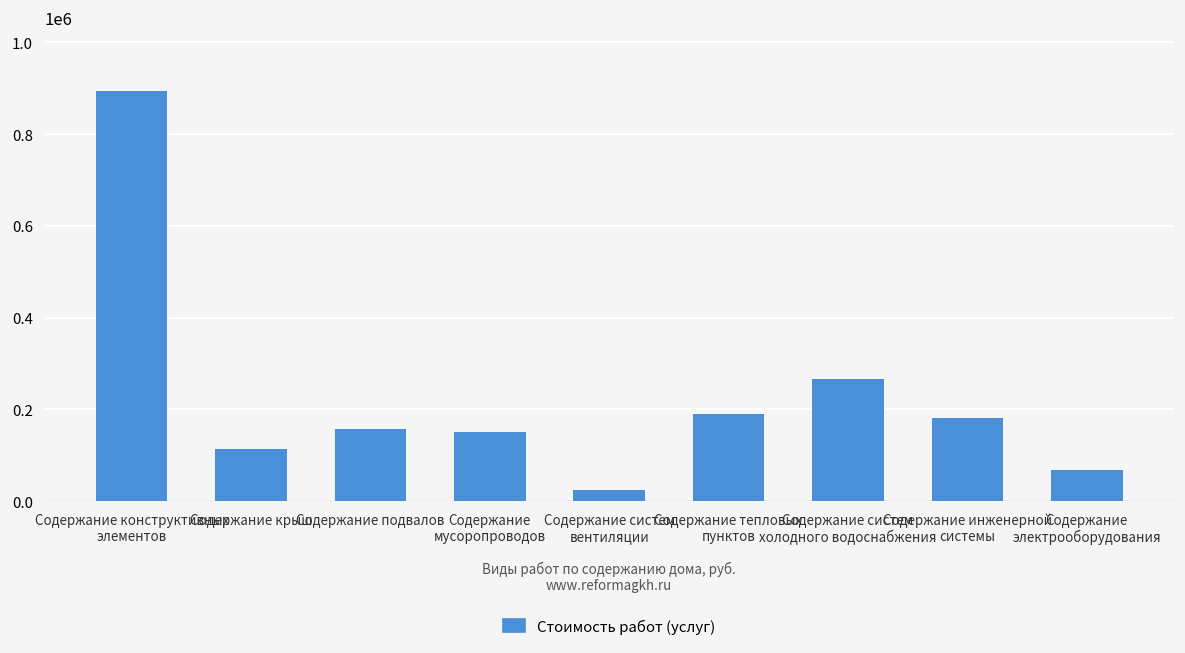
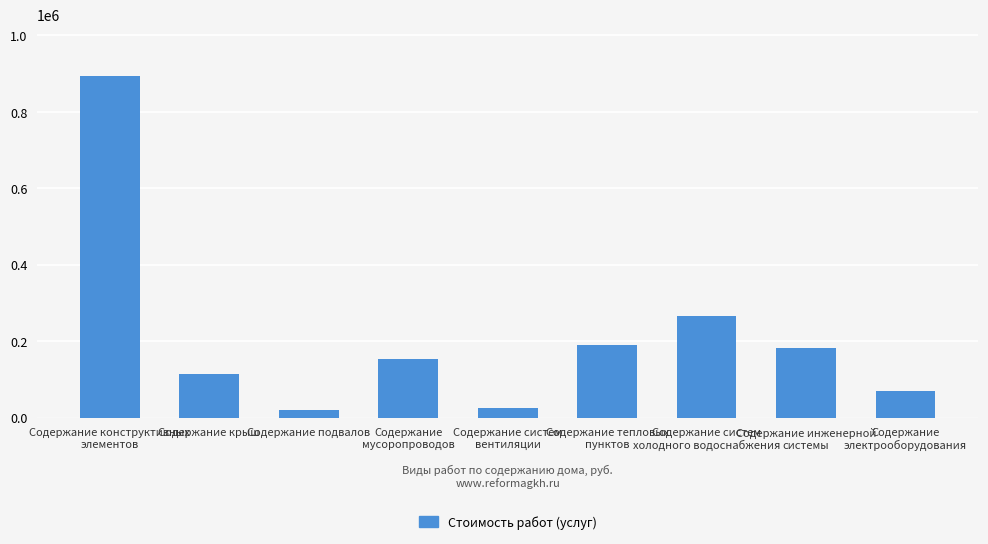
  {
    "Содержание конструктивных элементов": 890000,
-   "Содержание подвалов": 160000,
+   "Содержание подвалов": 20000,
    "Содержание мусоропроводов": 150000
  }
